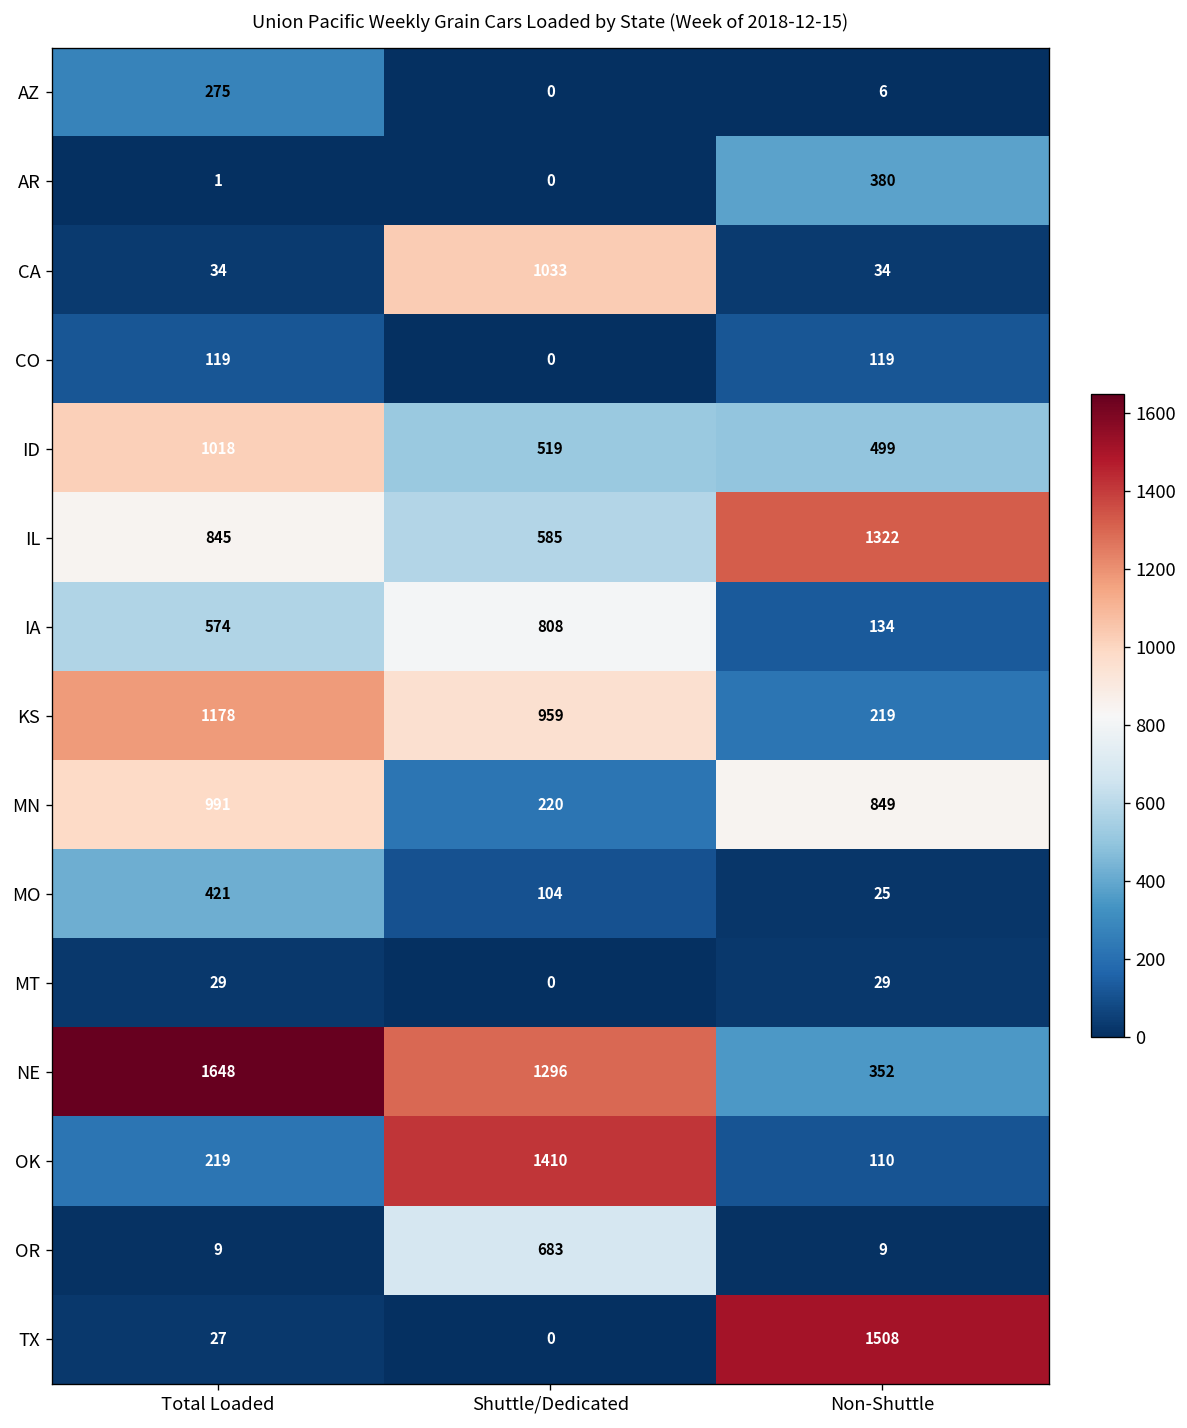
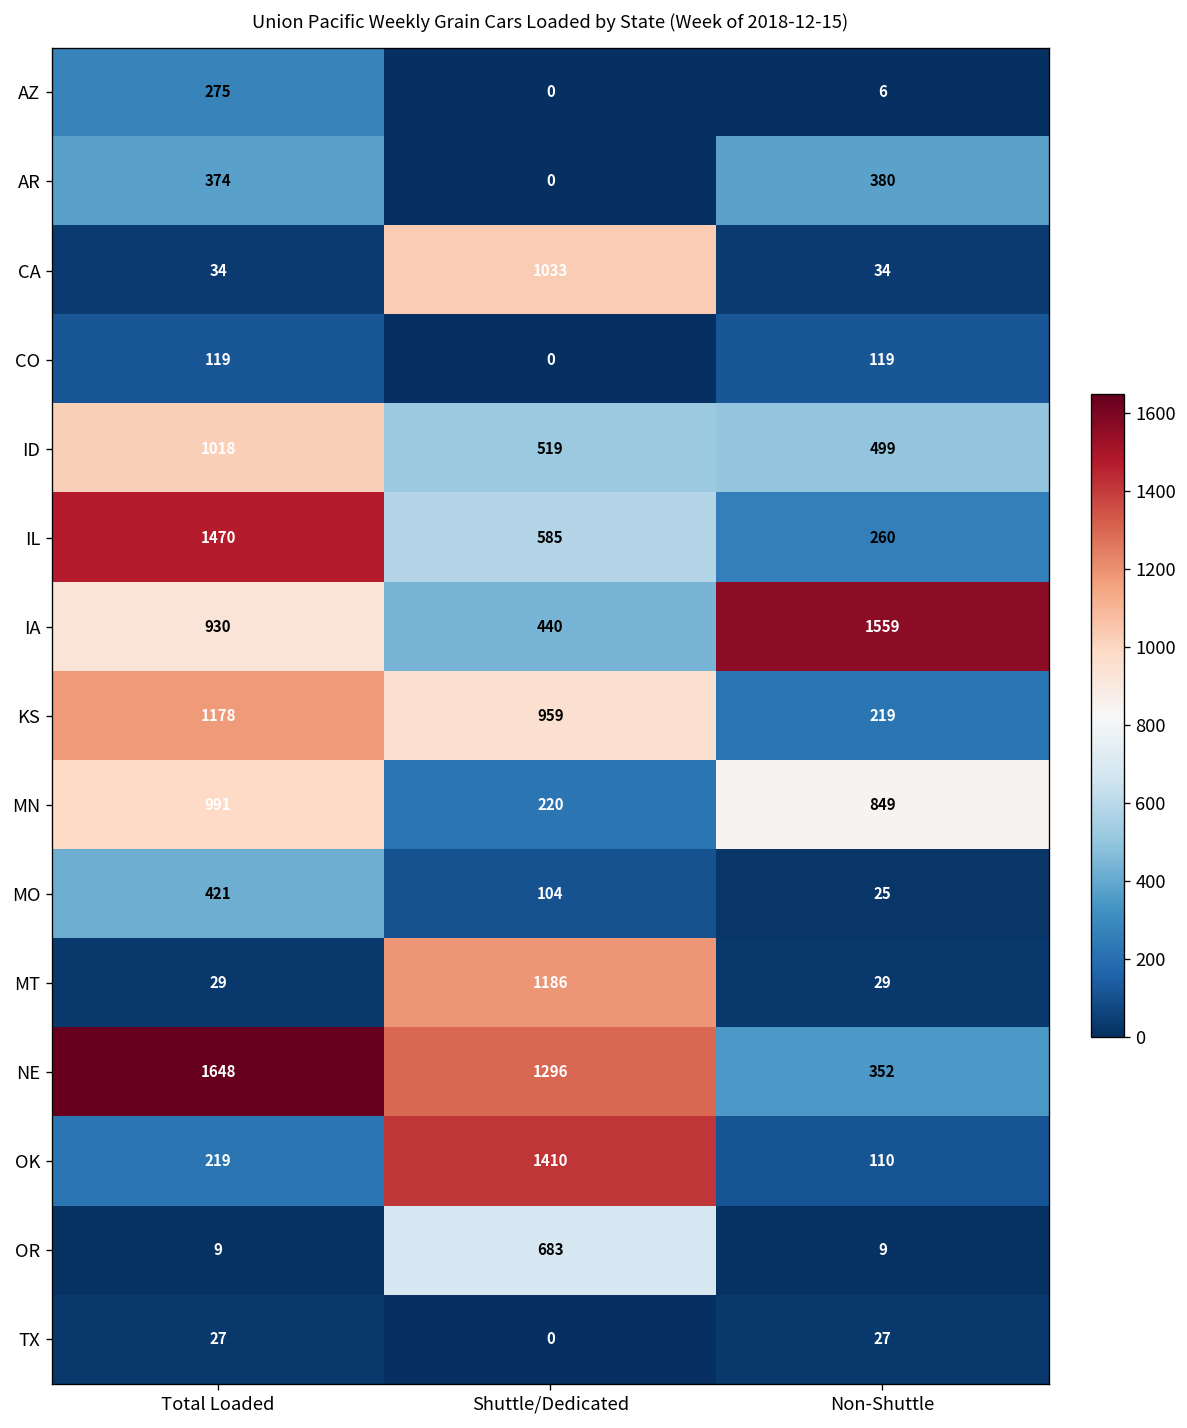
  {
    "AZ": {
      "Total Loaded": 275,
      "Shuttle/Dedicated": 0,
      "Non-Shuttle": 6
    },
    "AR": {
-     "Total Loaded": 1,
+     "Total Loaded": 374,
      "Shuttle/Dedicated": 0,
      "Non-Shuttle": 380
    },
    "CA": {
      "Total Loaded": 34,
      "Shuttle/Dedicated": 1033,
      "Non-Shuttle": 34
    },
    "CO": {
      "Total Loaded": 119,
      "Shuttle/Dedicated": 0,
      "Non-Shuttle": 119
    },
    "ID": {
      "Total Loaded": 1018,
      "Shuttle/Dedicated": 519,
      "Non-Shuttle": 499
    },
    "IL": {
-     "Total Loaded": 845,
+     "Total Loaded": 1470,
      "Shuttle/Dedicated": 585,
-     "Non-Shuttle": 1322
+     "Non-Shuttle": 260
    },
    "IA": {
-     "Total Loaded": 574,
-     "Shuttle/Dedicated": 808,
-     "Non-Shuttle": 134
+     "Total Loaded": 930,
+     "Shuttle/Dedicated": 440,
+     "Non-Shuttle": 1559
    },
    "KS": {
      "Total Loaded": 1178,
      "Shuttle/Dedicated": 959,
      "Non-Shuttle": 219
    },
    "MN": {
      "Total Loaded": 991,
      "Shuttle/Dedicated": 220,
      "Non-Shuttle": 849
    },
    "MO": {
      "Total Loaded": 421,
      "Shuttle/Dedicated": 104,
      "Non-Shuttle": 25
    },
    "MT": {
      "Total Loaded": 29,
-     "Shuttle/Dedicated": 0,
+     "Shuttle/Dedicated": 1186,
      "Non-Shuttle": 29
    },
    "NE": {
      "Total Loaded": 1648,
      "Shuttle/Dedicated": 1296,
      "Non-Shuttle": 352
    },
    "OK": {
      "Total Loaded": 219,
      "Shuttle/Dedicated": 1410,
      "Non-Shuttle": 110
    },
    "OR": {
      "Total Loaded": 9,
      "Shuttle/Dedicated": 683,
      "Non-Shuttle": 9
    },
    "TX": {
      "Total Loaded": 27,
      "Shuttle/Dedicated": 0,
-     "Non-Shuttle": 1508
+     "Non-Shuttle": 27
    }
  }
